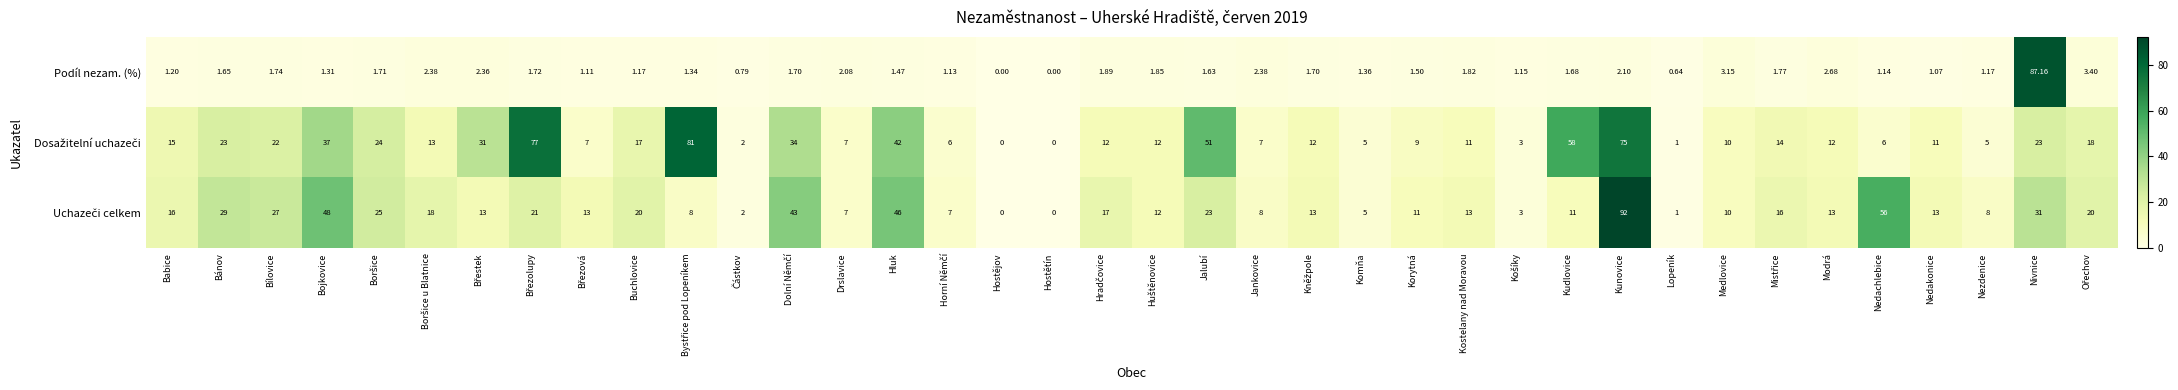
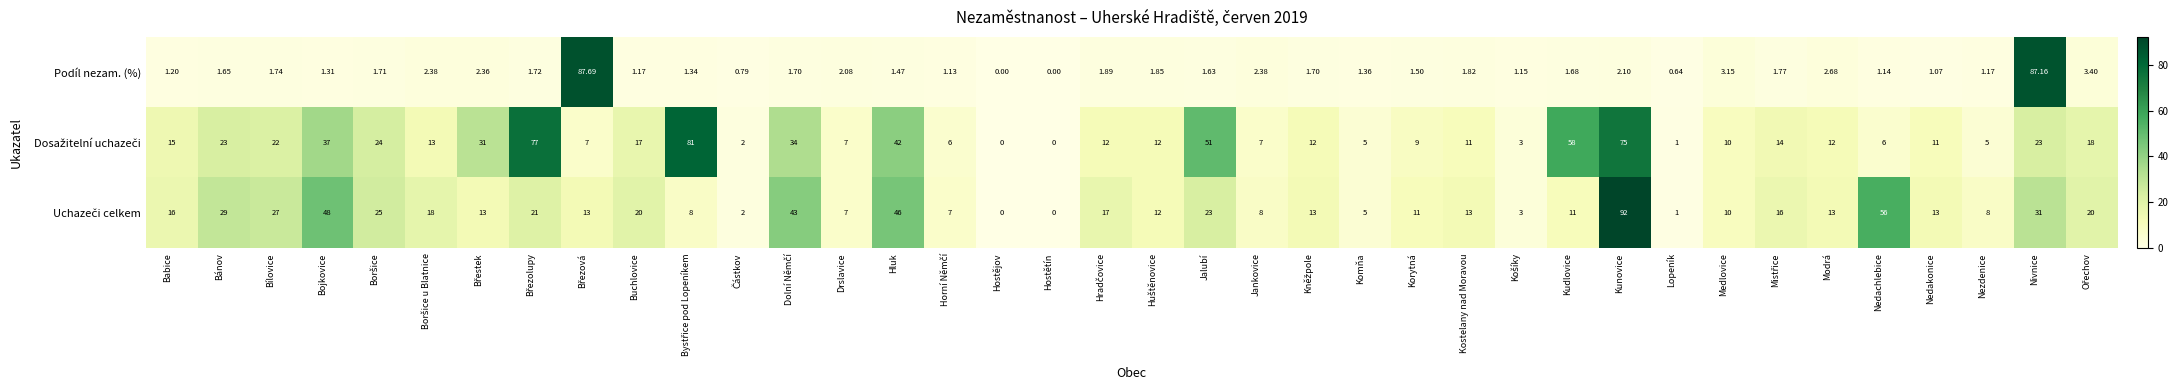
  {
    "Podíl nezam. (%)": {
      "Babice": 1.20,
      "Bánov": 1.65,
      "Bílovice": 1.74,
      "Bojkovice": 1.31,
      "Boršice": 1.71,
      "Boršice u Blatnice": 2.38,
      "Břestek": 2.36,
      "Březolupy": 1.72,
-     "Březová": 1.11,
+     "Březová": 87.69,
      "Buchlovice": 1.17,
      "Bystřice pod Lopeníkem": 1.34,
      "Částkov": 0.79,
      "Dolní Němčí": 1.70,
      "Drslavice": 2.08,
      "Hluk": 1.47,
      "Horní Němčí": 1.13,
      "Hostějov": 0.00,
      "Hostětín": 0.00,
      "Hradčovice": 1.89,
      "Huštěnovice": 1.85,
      "Jalubí": 1.63,
      "Jankovice": 2.38,
      "Kněžpole": 1.70,
      "Komňa": 1.36,
      "Korytná": 1.50,
      "Kostelany nad Moravou": 1.82,
      "Košíky": 1.15,
      "Kudlovice": 1.68,
      "Kunovice": 2.10,
      "Lopeník": 0.64,
      "Medlovice": 3.15,
      "Mistřice": 1.77,
      "Modrá": 2.68,
      "Nedachlebice": 1.14,
      "Nedakonice": 1.07,
      "Nezdenice": 1.17,
      "Nivnice": 87.16,
      "Ořechov": 3.40
    },
    "Dosažitelní uchazeči": {
      "Babice": 15,
      "Bánov": 23,
      "Bílovice": 22,
      "Bojkovice": 37,
      "Boršice": 24,
      "Boršice u Blatnice": 13,
      "Břestek": 31,
      "Březolupy": 77,
      "Březová": 7,
      "Buchlovice": 17,
      "Bystřice pod Lopeníkem": 81,
      "Částkov": 2,
      "Dolní Němčí": 34,
      "Drslavice": 7,
      "Hluk": 42,
      "Horní Němčí": 6,
      "Hostějov": 0,
      "Hostětín": 0,
      "Hradčovice": 12,
      "Huštěnovice": 12,
      "Jalubí": 51,
      "Jankovice": 7,
      "Kněžpole": 12,
      "Komňa": 5,
      "Korytná": 9,
      "Kostelany nad Moravou": 11,
      "Košíky": 3,
      "Kudlovice": 58,
      "Kunovice": 75,
      "Lopeník": 1,
      "Medlovice": 10,
      "Mistřice": 14,
      "Modrá": 12,
      "Nedachlebice": 6,
      "Nedakonice": 11,
      "Nezdenice": 5,
      "Nivnice": 23,
      "Ořechov": 18
    },
    "Uchazeči celkem": {
      "Babice": 16,
      "Bánov": 29,
      "Bílovice": 27,
      "Bojkovice": 48,
      "Boršice": 25,
      "Boršice u Blatnice": 18,
      "Břestek": 13,
      "Březolupy": 21,
      "Březová": 13,
      "Buchlovice": 20,
      "Bystřice pod Lopeníkem": 8,
      "Částkov": 2,
      "Dolní Němčí": 43,
      "Drslavice": 7,
      "Hluk": 46,
      "Horní Němčí": 7,
      "Hostějov": 0,
      "Hostětín": 0,
      "Hradčovice": 17,
      "Huštěnovice": 12,
      "Jalubí": 23,
      "Jankovice": 8,
      "Kněžpole": 13,
      "Komňa": 5,
      "Korytná": 11,
      "Kostelany nad Moravou": 13,
      "Košíky": 3,
      "Kudlovice": 11,
      "Kunovice": 92,
      "Lopeník": 1,
      "Medlovice": 10,
      "Mistřice": 16,
      "Modrá": 13,
      "Nedachlebice": 56,
      "Nedakonice": 13,
      "Nezdenice": 8,
      "Nivnice": 31,
      "Ořechov": 20
    }
  }
